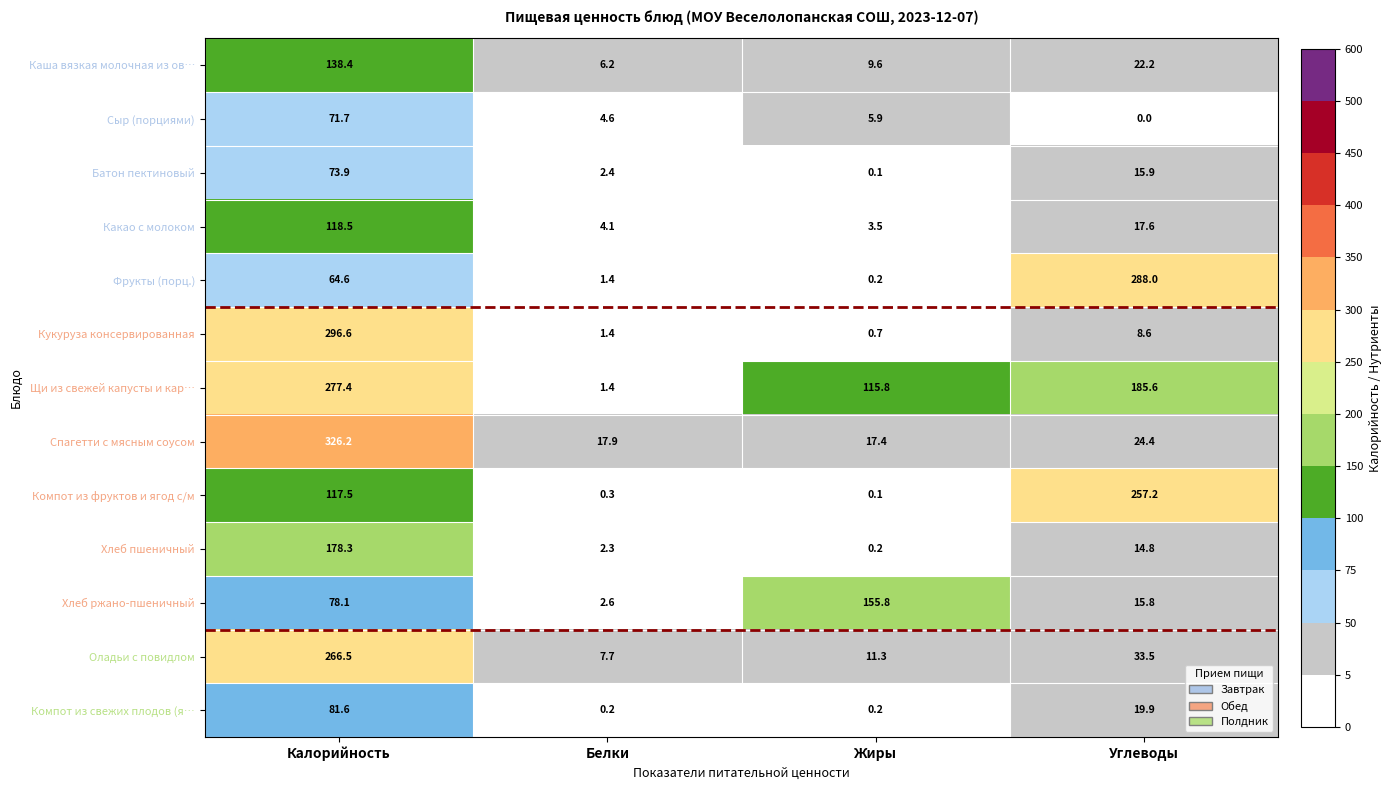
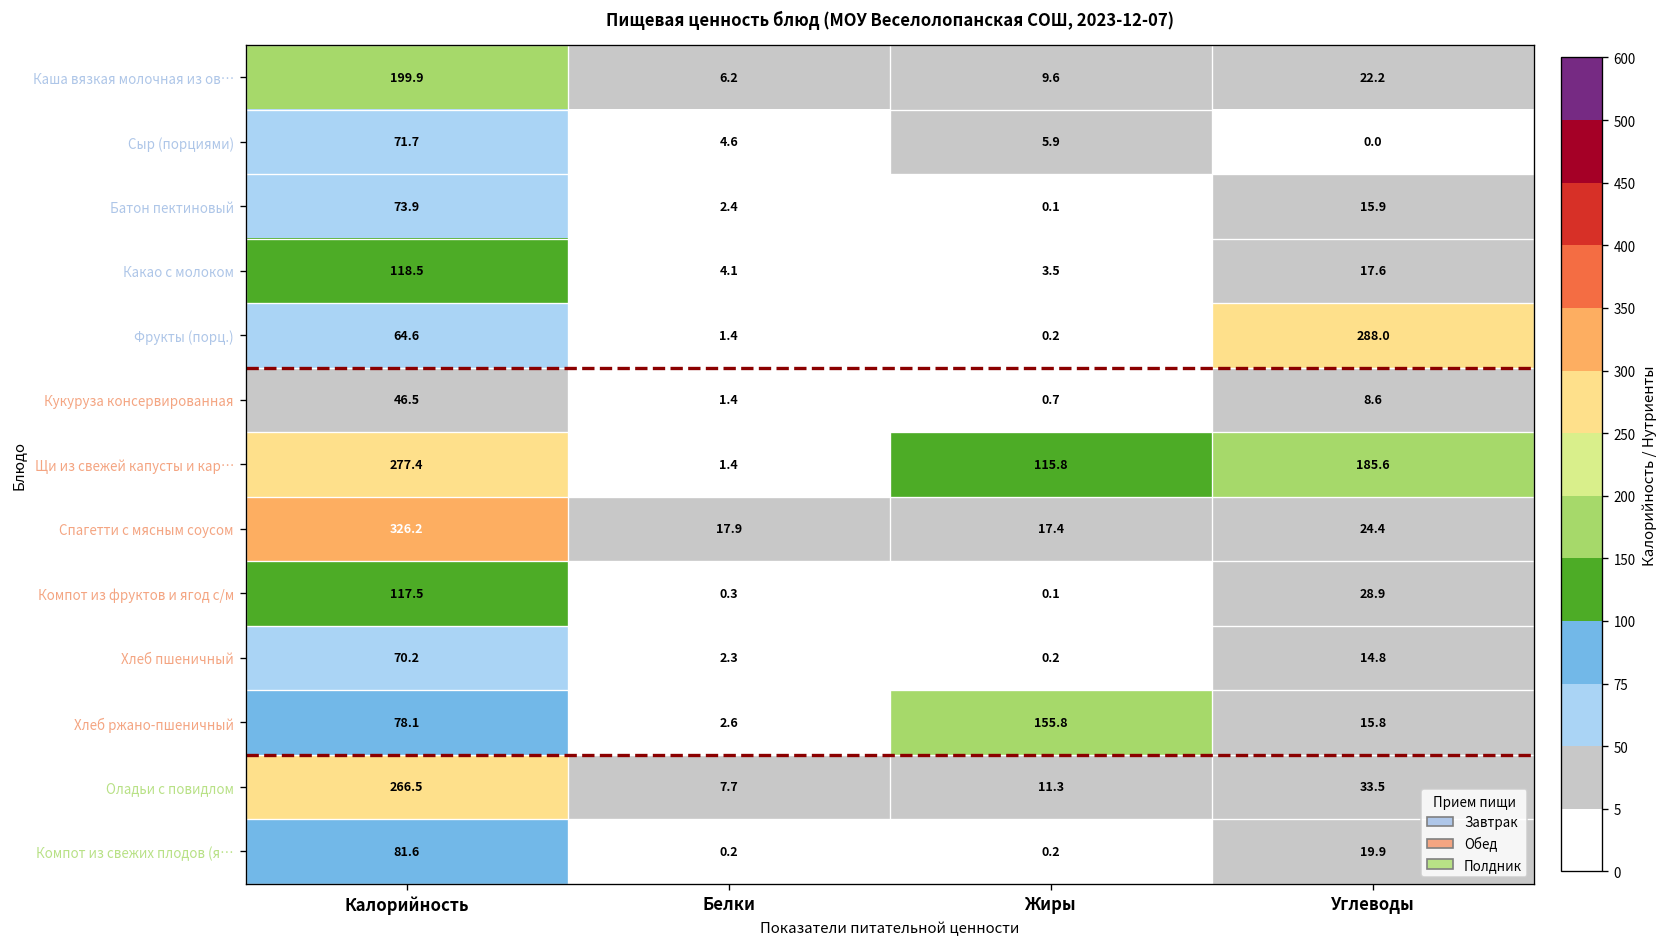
  {
    "Каша вязкая молочная из ов…": {
-     "Калорийность": 138.4,
+     "Калорийность": 199.9,
      "Белки": 6.2,
      "Жиры": 9.6,
      "Углеводы": 22.2
    },
    "Сыр (порциями)": {
      "Калорийность": 71.7,
      "Белки": 4.6,
      "Жиры": 5.9,
      "Углеводы": 0.0
    },
    "Батон пектиновый": {
      "Калорийность": 73.9,
      "Белки": 2.4,
      "Жиры": 0.1,
      "Углеводы": 15.9
    },
    "Какао с молоком": {
      "Калорийность": 118.5,
      "Белки": 4.1,
      "Жиры": 3.5,
      "Углеводы": 17.6
    },
    "Фрукты (порц.)": {
      "Калорийность": 64.6,
      "Белки": 1.4,
      "Жиры": 0.2,
      "Углеводы": 288.0
    },
    "Кукуруза консервированная": {
-     "Калорийность": 296.6,
+     "Калорийность": 46.5,
      "Белки": 1.4,
      "Жиры": 0.7,
      "Углеводы": 8.6
    },
    "Щи из свежей капусты и кар…": {
      "Калорийность": 277.4,
      "Белки": 1.4,
      "Жиры": 115.8,
      "Углеводы": 185.6
    },
    "Спагетти с мясным соусом": {
      "Калорийность": 326.2,
      "Белки": 17.9,
      "Жиры": 17.4,
      "Углеводы": 24.4
    },
    "Компот из фруктов и ягод с/м": {
      "Калорийность": 117.5,
      "Белки": 0.3,
      "Жиры": 0.1,
-     "Углеводы": 257.2
+     "Углеводы": 28.9
    },
    "Хлеб пшеничный": {
-     "Калорийность": 178.3,
+     "Калорийность": 70.2,
      "Белки": 2.3,
      "Жиры": 0.2,
      "Углеводы": 14.8
    },
    "Хлеб ржано-пшеничный": {
      "Калорийность": 78.1,
      "Белки": 2.6,
      "Жиры": 155.8,
      "Углеводы": 15.8
    },
    "Оладьи с повидлом": {
      "Калорийность": 266.5,
      "Белки": 7.7,
      "Жиры": 11.3,
      "Углеводы": 33.5
    },
    "Компот из свежих плодов (я…": {
      "Калорийность": 81.6,
      "Белки": 0.2,
      "Жиры": 0.2,
      "Углеводы": 19.9
    }
  }
